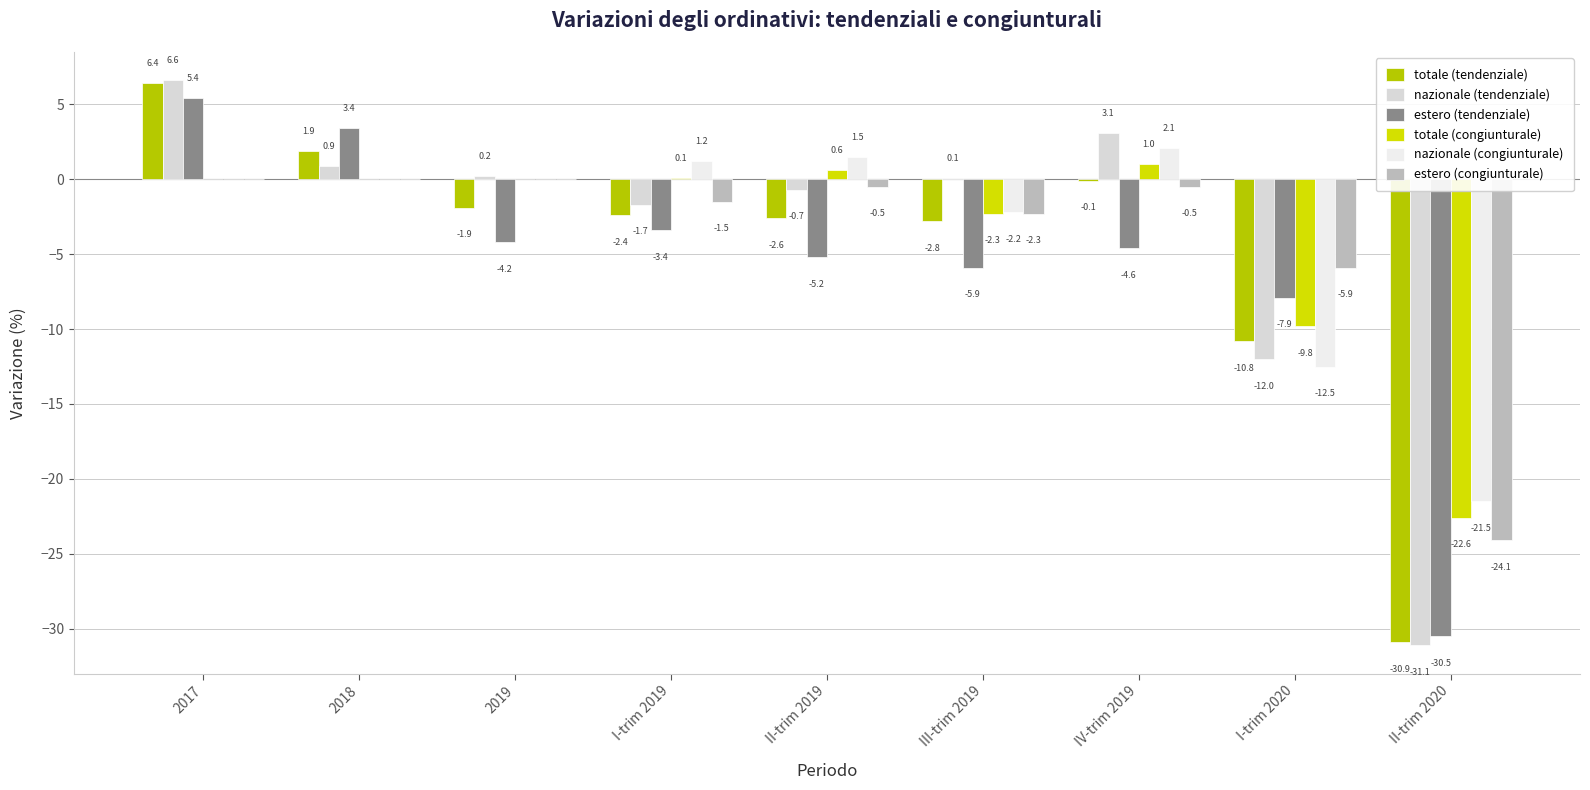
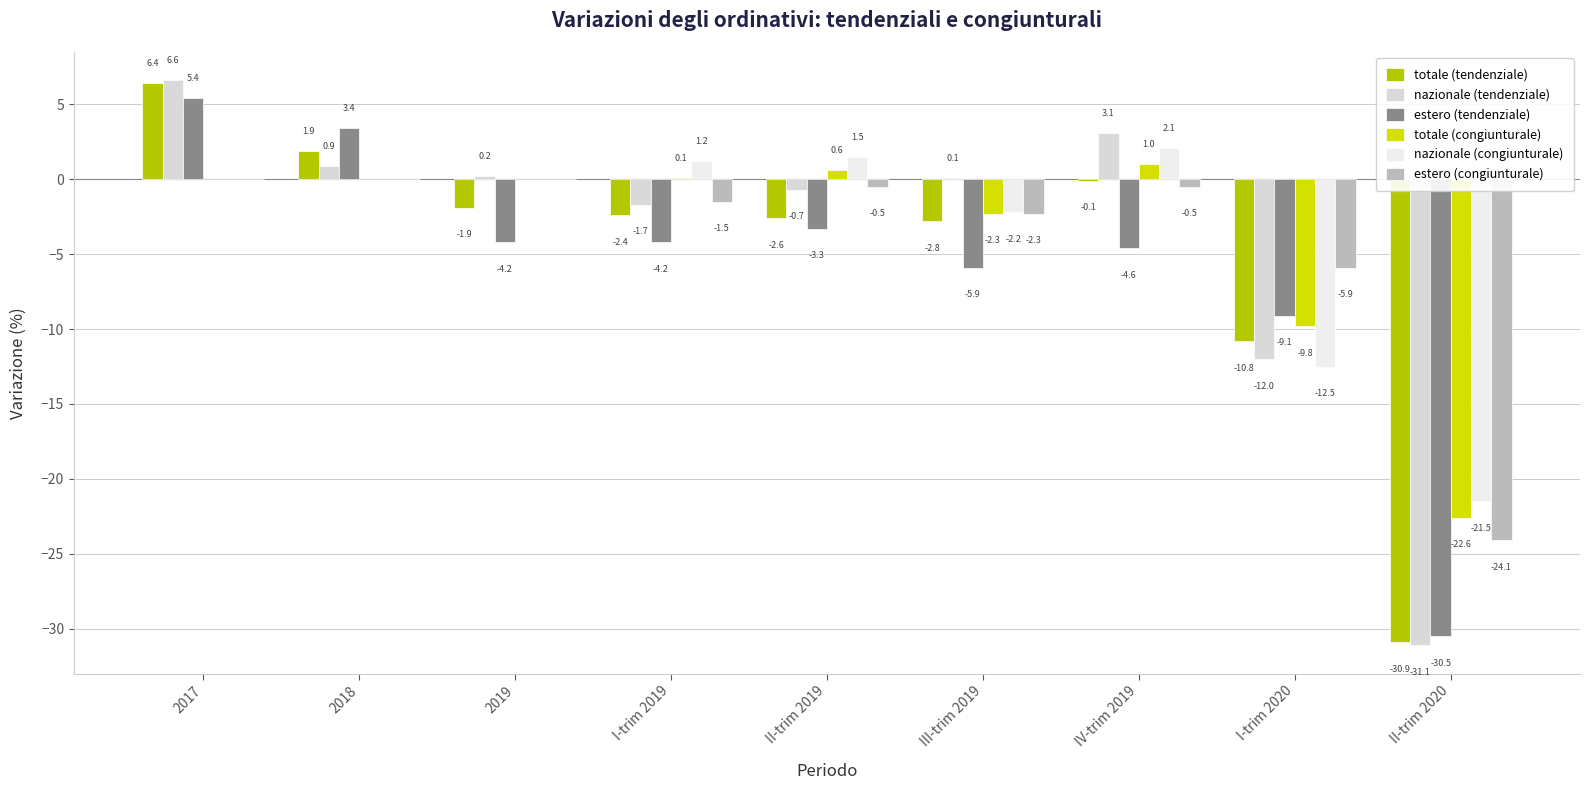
  {
    "estero (tendenziale)": {
      "2017": 5.4,
      "2018": 3.4,
      "2019": -4.2,
-     "I-trim 2019": -3.4,
-     "II-trim 2019": -5.2,
+     "I-trim 2019": -4.2,
+     "II-trim 2019": -3.3,
      "III-trim 2019": -5.9,
      "IV-trim 2019": -4.6,
-     "I-trim 2020": -7.9,
+     "I-trim 2020": -9.1,
      "II-trim 2020": -30.5
    }
  }
